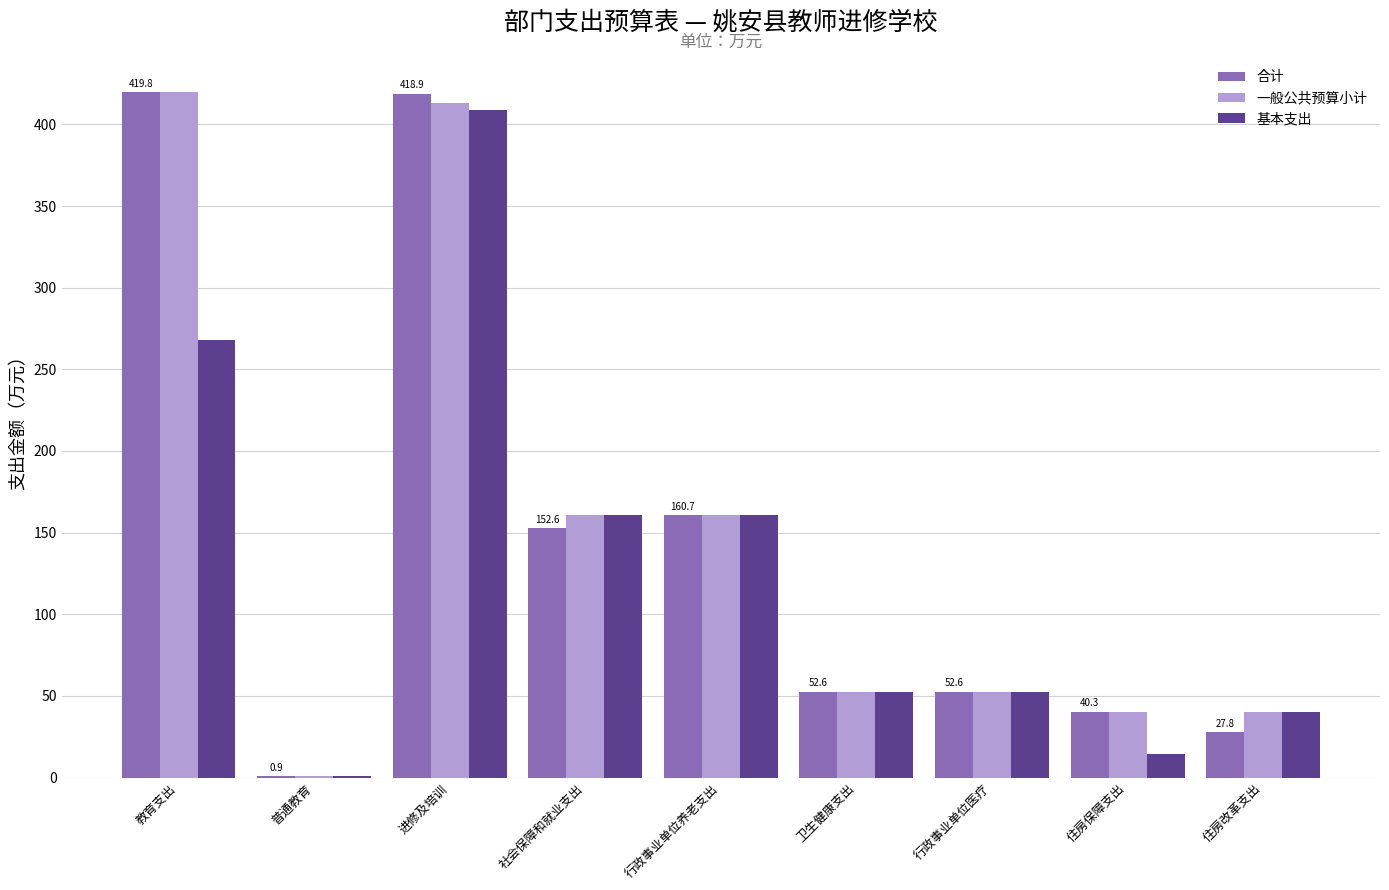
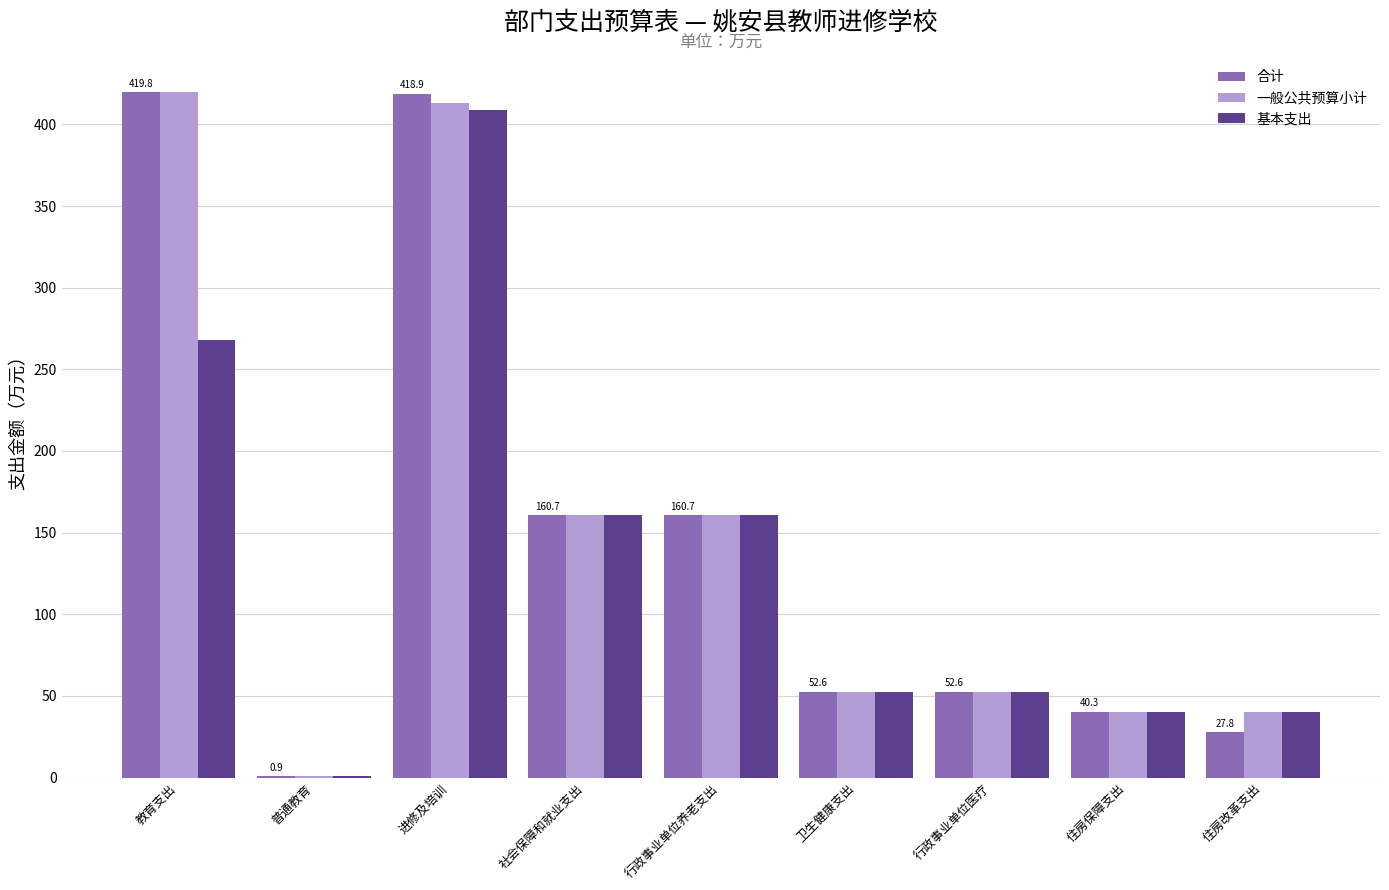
  {
    "合计": {
      "教育支出": 419.8,
      "普通教育": 0.9,
      "进修及培训": 418.9,
-     "社会保障和就业支出": 152.6,
+     "社会保障和就业支出": 160.7,
      "行政事业单位养老支出": 160.7,
      "卫生健康支出": 52.6,
      "行政事业单位医疗": 52.6,
      "住房保障支出": 40.3,
      "住房改革支出": 27.8
    },
    "一般公共预算小计": {
      "进修及培训": 413,
      "社会保障和就业支出": 161,
      "住房改革支出": 40
    },
    "基本支出": {
      "教育支出": 268,
      "进修及培训": 409,
      "社会保障和就业支出": 161,
      "行政事业单位养老支出": 161,
      "卫生健康支出": 53,
      "行政事业单位医疗": 53,
-     "住房保障支出": 15,
+     "住房保障支出": 40,
      "住房改革支出": 40
    }
  }
